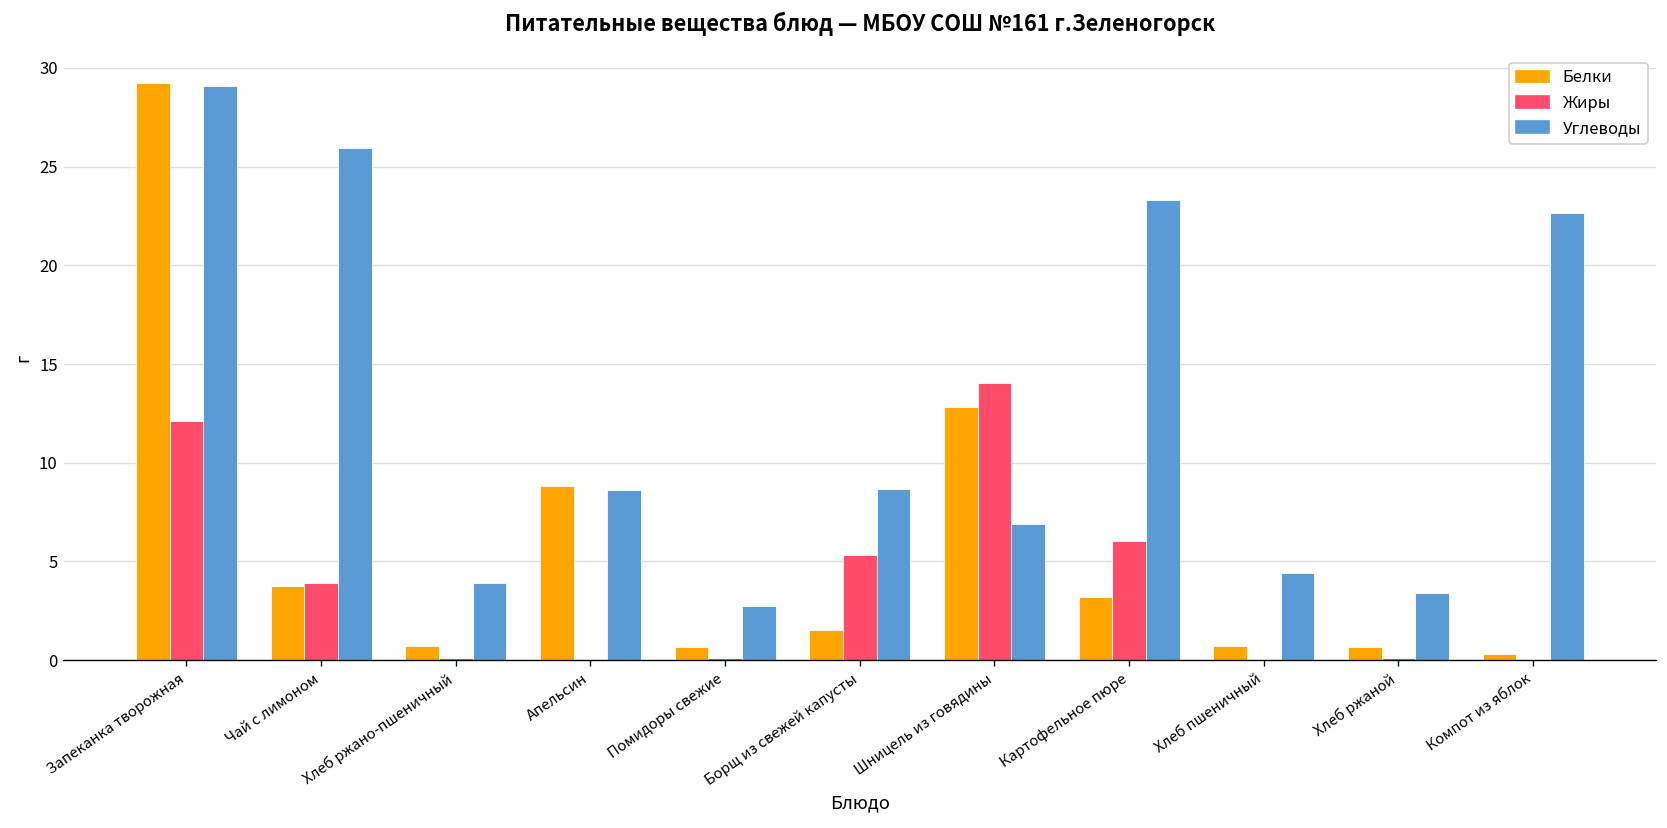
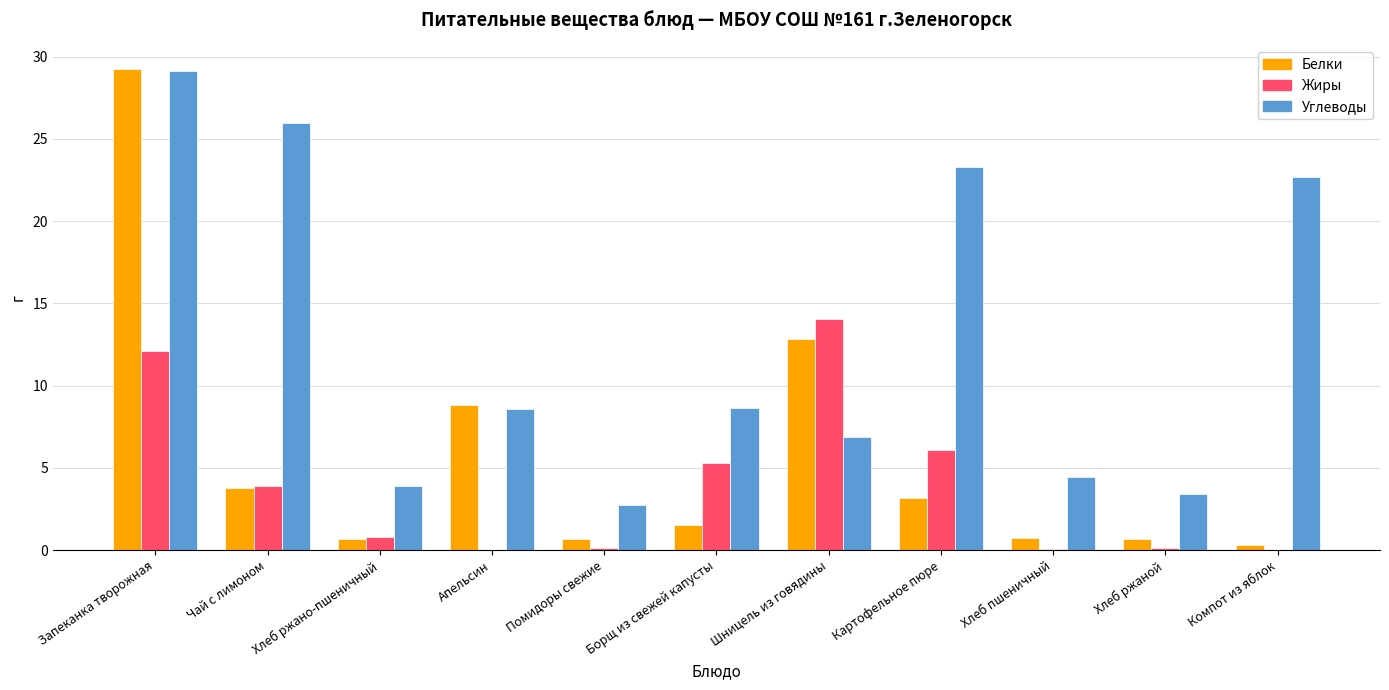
  {
    "Белки": {
      "Запеканка творожная": 29.2,
      "Чай с лимоном": 3.8,
      "Хлеб ржано-пшеничный": 0.7,
      "Апельсин": 8.8,
      "Помидоры свежие": 0.7,
      "Борщ из свежей капусты": 1.5,
      "Шницель из говядины": 12.8,
      "Картофельное пюре": 3.2,
      "Хлеб пшеничный": 0.7,
      "Хлеб ржаной": 0.7,
      "Компот из яблок": 0.3
    },
    "Жиры": {
      "Запеканка творожная": 12.1,
      "Чай с лимоном": 3.9,
-     "Хлеб ржано-пшеничный": 0.1,
+     "Хлеб ржано-пшеничный": 0.8,
      "Апельсин": 0.0,
      "Борщ из свежей капусты": 5.3,
      "Шницель из говядины": 14.1,
      "Картофельное пюре": 6.1,
      "Компот из яблок": 0.0
    },
    "Углеводы": {
      "Запеканка творожная": 29.1,
      "Чай с лимоном": 26.0,
      "Хлеб ржано-пшеничный": 3.9,
      "Апельсин": 8.6,
      "Помидоры свежие": 2.8,
      "Борщ из свежей капусты": 8.7,
      "Шницель из говядины": 6.9,
      "Картофельное пюре": 23.3,
      "Хлеб пшеничный": 4.4,
      "Хлеб ржаной": 3.4,
      "Компот из яблок": 22.7
    }
  }
